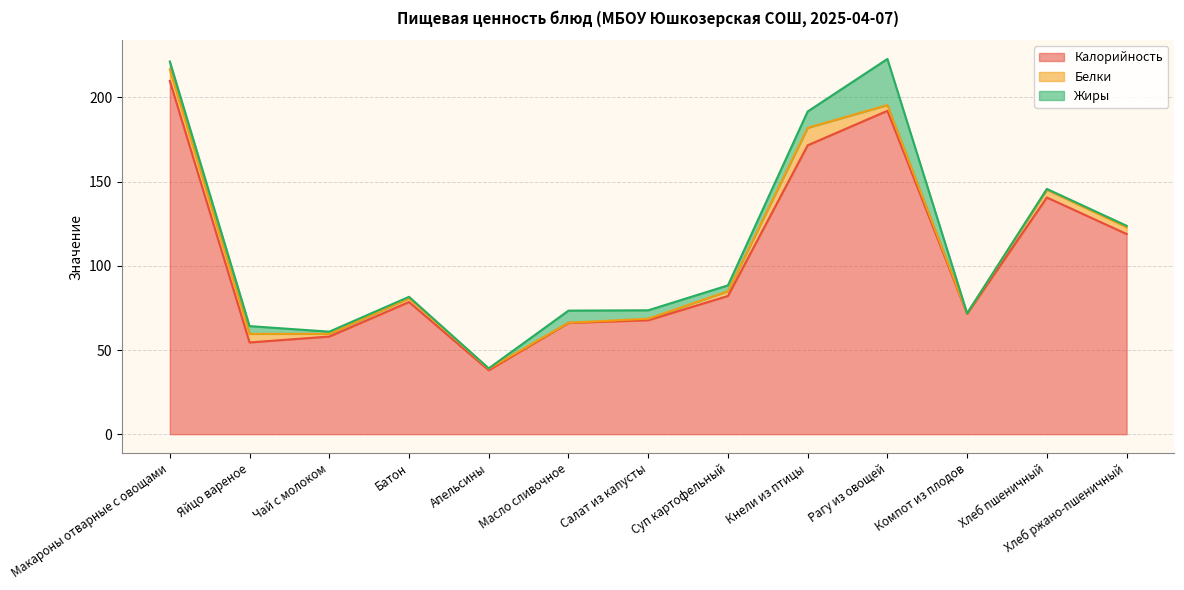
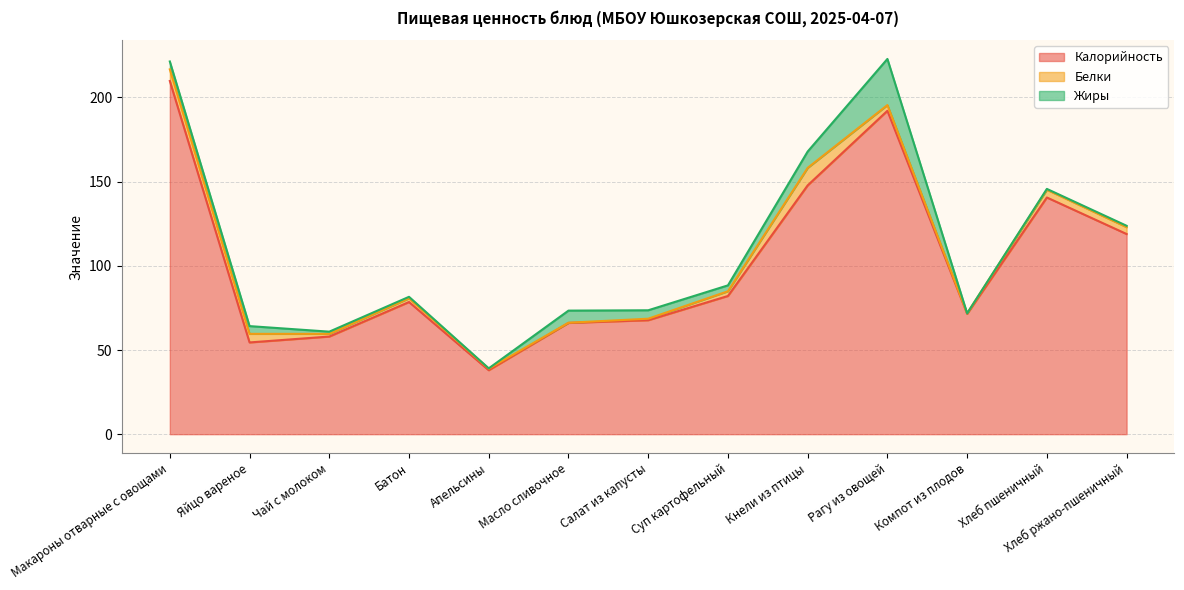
  {
    "Калорийность": {
      "Макароны отварные с овощами": 210,
      "Яйцо вареное": 55,
      "Чай с молоком": 58,
      "Батон": 79,
      "Суп картофельный": 82,
-     "Кнели из птицы": 172,
+     "Кнели из птицы": 148,
      "Рагу из овощей": 192,
      "Хлеб пшеничный": 141,
      "Хлеб ржано-пшеничный": 119
    },
    "Белки": {
      "Макароны отварные с овощами": 7,
      "Яйцо вареное": 5,
      "Суп картофельный": 3,
      "Кнели из птицы": 10,
      "Рагу из овощей": 3
    },
    "Жиры": {
      "Макароны отварные с овощами": 5,
      "Яйцо вареное": 5,
      "Масло сливочное": 7,
      "Салат из капусты": 5,
      "Суп картофельный": 4,
      "Кнели из птицы": 10,
      "Рагу из овощей": 27
    }
  }
